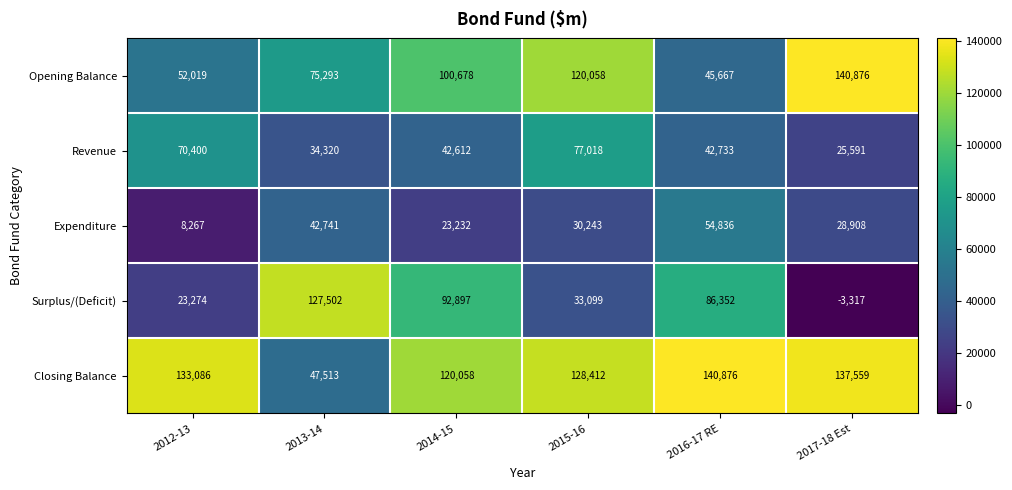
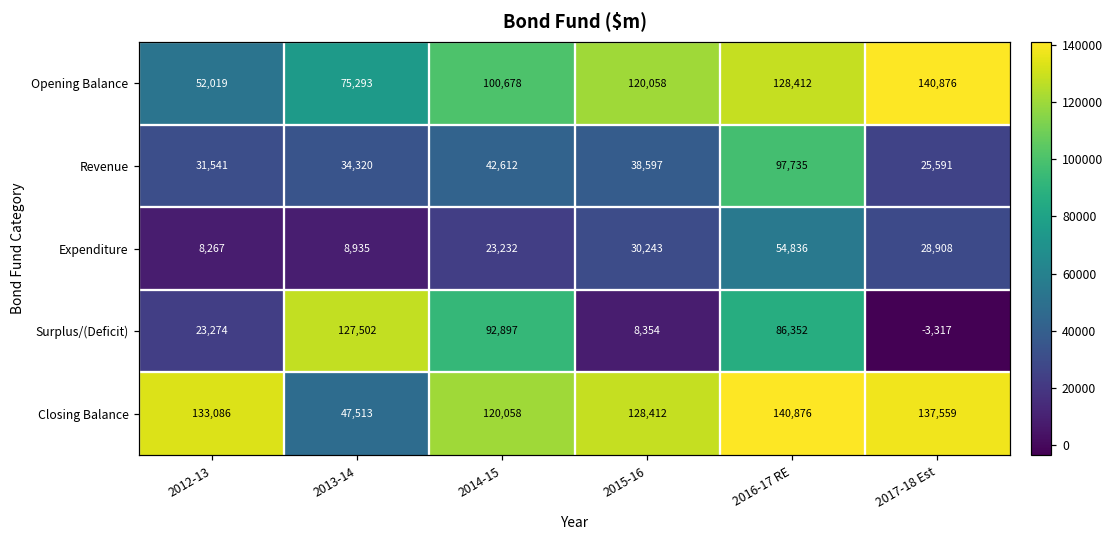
  {
    "Opening Balance": {
      "2012-13": "52,019",
      "2013-14": "75,293",
      "2014-15": "100,678",
      "2015-16": "120,058",
-     "2016-17 RE": "45,667",
+     "2016-17 RE": "128,412",
      "2017-18 Est": "140,876"
    },
    "Revenue": {
-     "2012-13": "70,400",
+     "2012-13": "31,541",
      "2013-14": "34,320",
      "2014-15": "42,612",
-     "2015-16": "77,018",
-     "2016-17 RE": "42,733",
+     "2015-16": "38,597",
+     "2016-17 RE": "97,735",
      "2017-18 Est": "25,591"
    },
    "Expenditure": {
      "2012-13": "8,267",
-     "2013-14": "42,741",
+     "2013-14": "8,935",
      "2014-15": "23,232",
      "2015-16": "30,243",
      "2016-17 RE": "54,836",
      "2017-18 Est": "28,908"
    },
    "Surplus/(Deficit)": {
      "2012-13": "23,274",
      "2013-14": "127,502",
      "2014-15": "92,897",
-     "2015-16": "33,099",
+     "2015-16": "8,354",
      "2016-17 RE": "86,352",
      "2017-18 Est": "-3,317"
    },
    "Closing Balance": {
      "2012-13": "133,086",
      "2013-14": "47,513",
      "2014-15": "120,058",
      "2015-16": "128,412",
      "2016-17 RE": "140,876",
      "2017-18 Est": "137,559"
    }
  }
